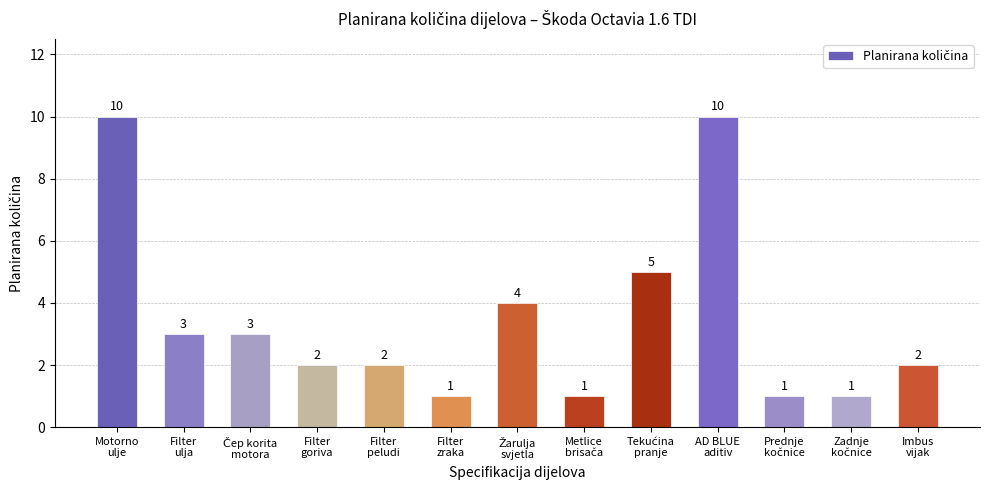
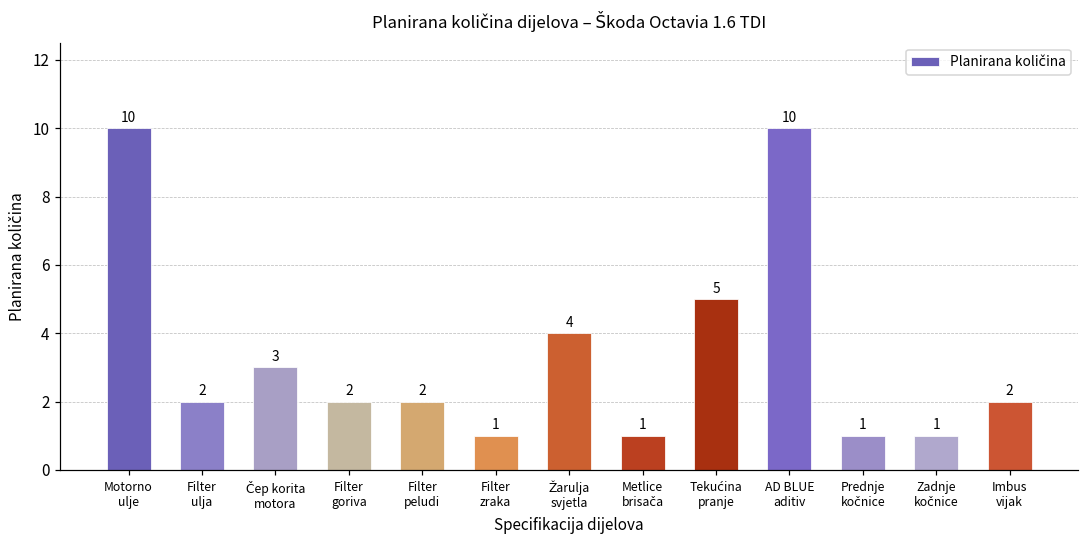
  {
    "Motorno ulje": 10,
-   "Filter ulja": 3,
+   "Filter ulja": 2,
    "Čep korita motora": 3,
    "Filter goriva": 2,
    "Filter peludi": 2,
    "Filter zraka": 1,
    "Žarulja svjetla": 4,
    "Metlice brisača": 1,
    "Tekućina pranje": 5,
    "AD BLUE aditiv": 10,
    "Prednje kočnice": 1,
    "Zadnje kočnice": 1,
    "Imbus vijak": 2
  }
